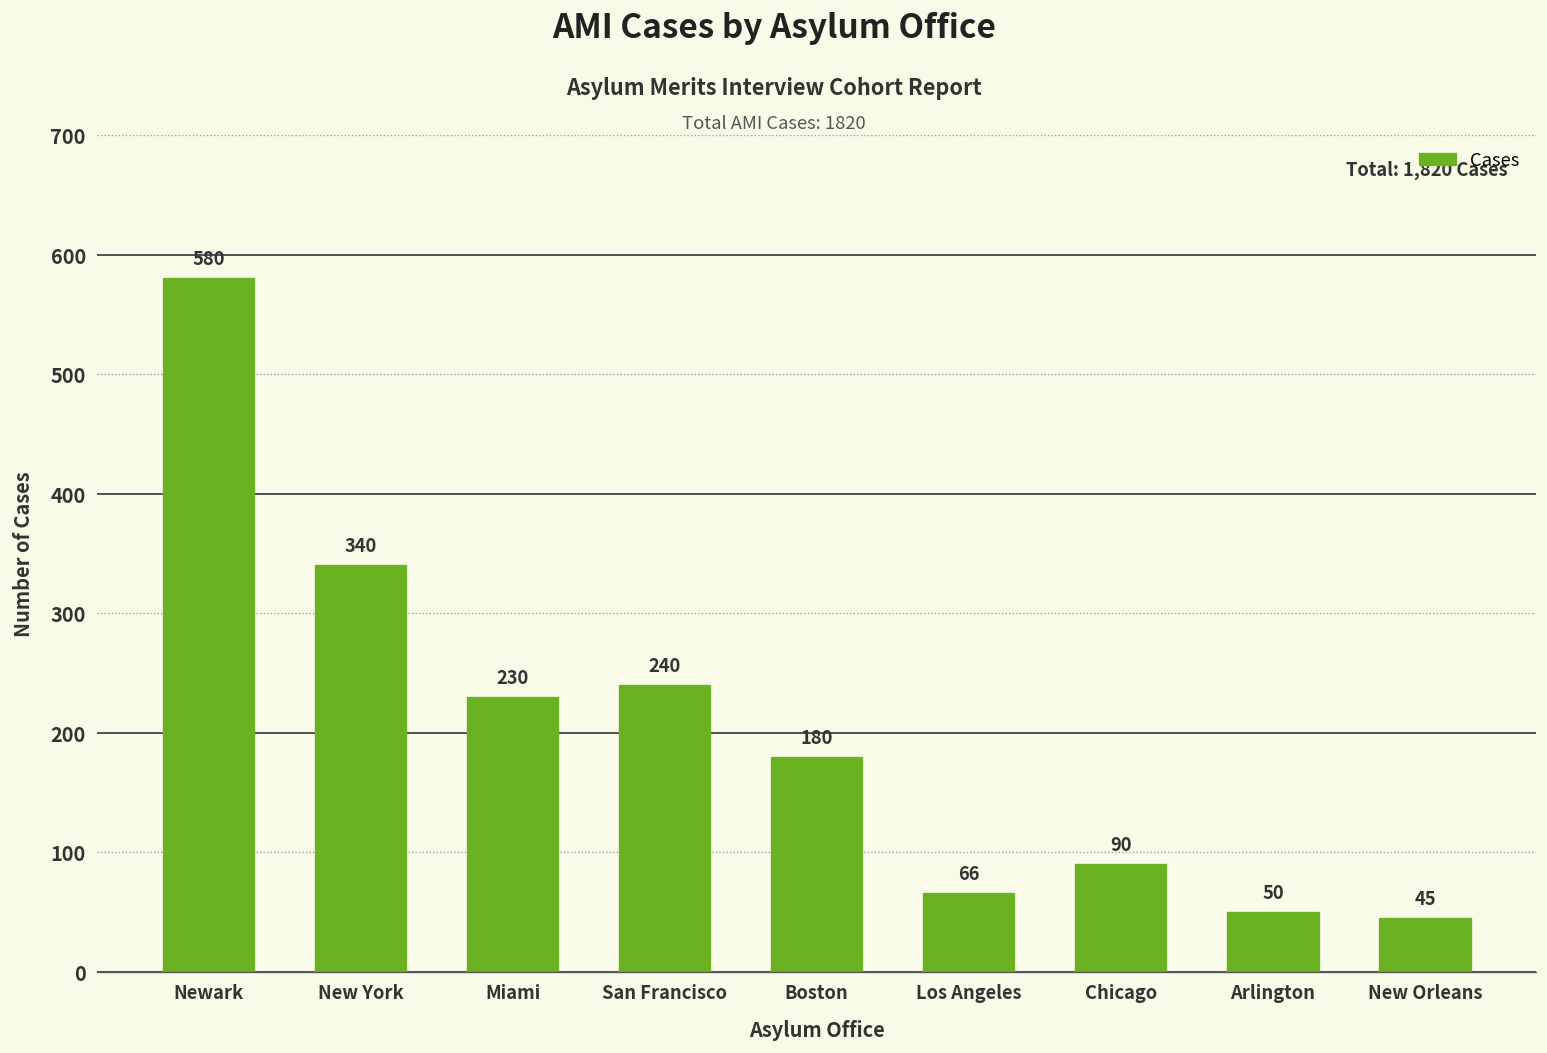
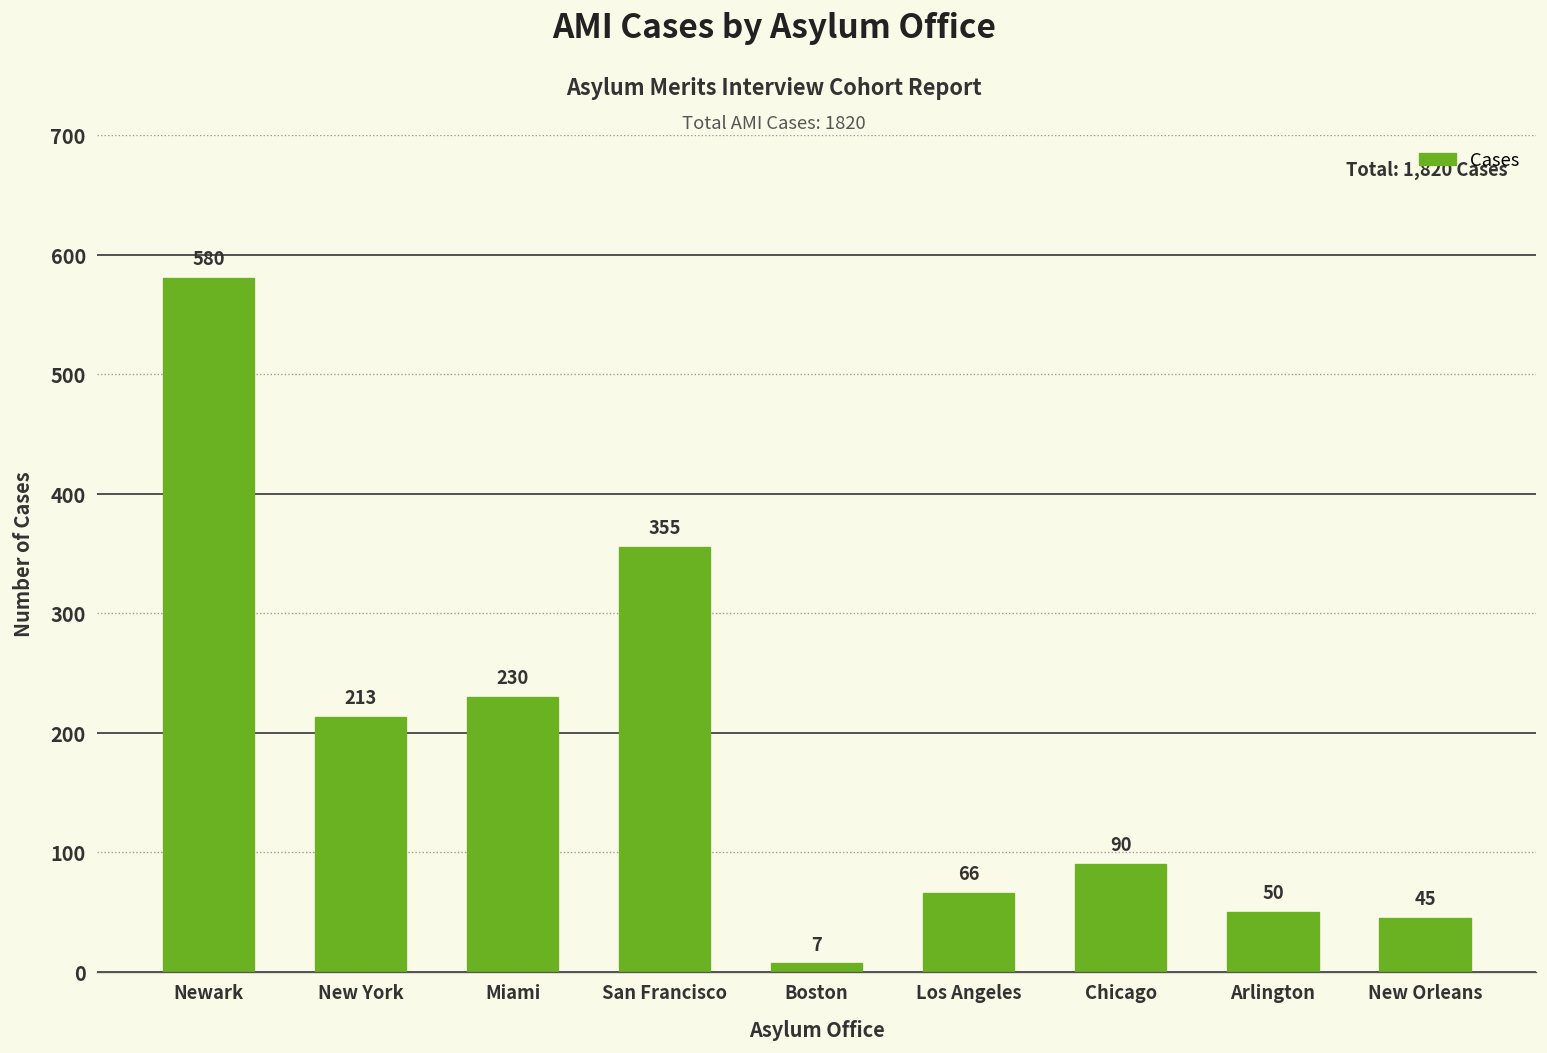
  {
    "Newark": 580,
-   "New York": 340,
+   "New York": 213,
    "Miami": 230,
-   "San Francisco": 240,
-   "Boston": 180,
+   "San Francisco": 355,
+   "Boston": 7,
    "Los Angeles": 66,
    "Chicago": 90,
    "Arlington": 50,
    "New Orleans": 45
  }
